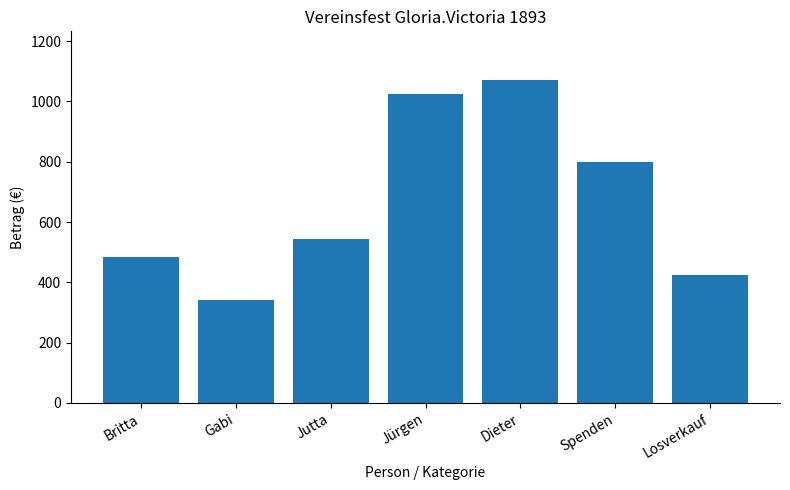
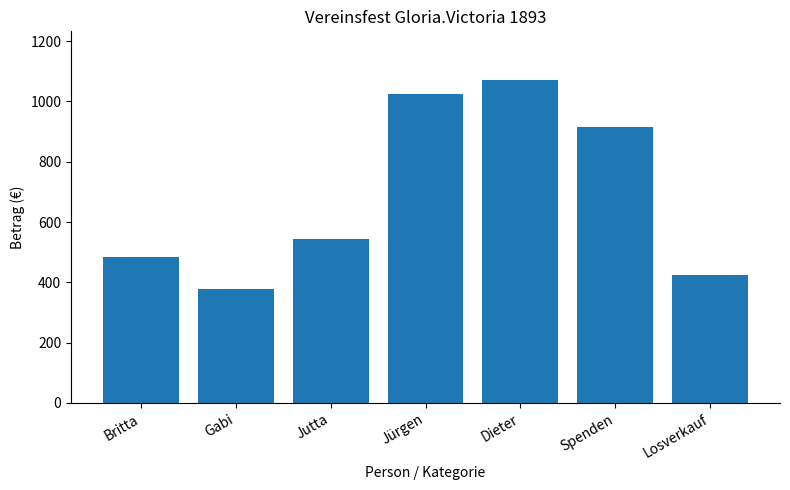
  {
    "Britta": 480,
-   "Gabi": 340,
+   "Gabi": 380,
    "Jutta": 540,
    "Jürgen": 1020,
    "Dieter": 1070,
-   "Spenden": 800,
+   "Spenden": 920,
    "Losverkauf": 430
  }
